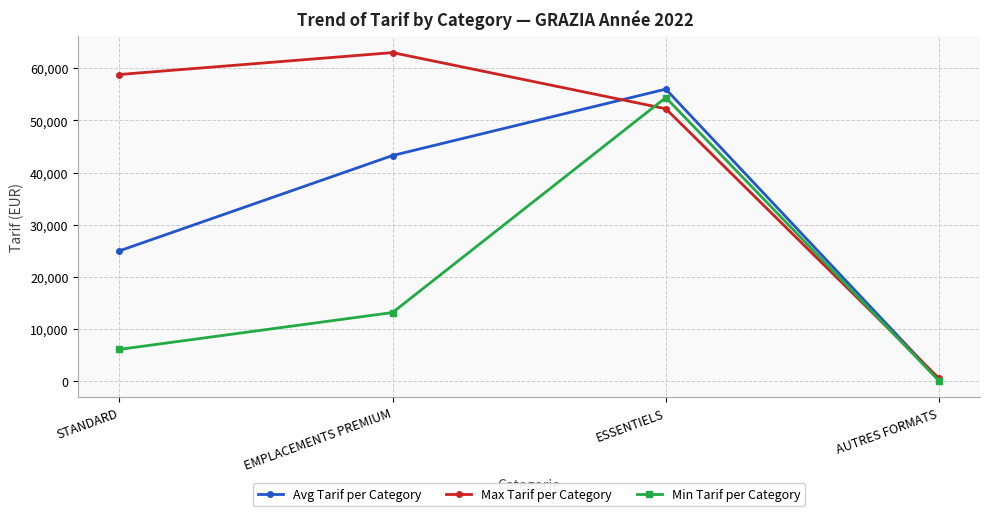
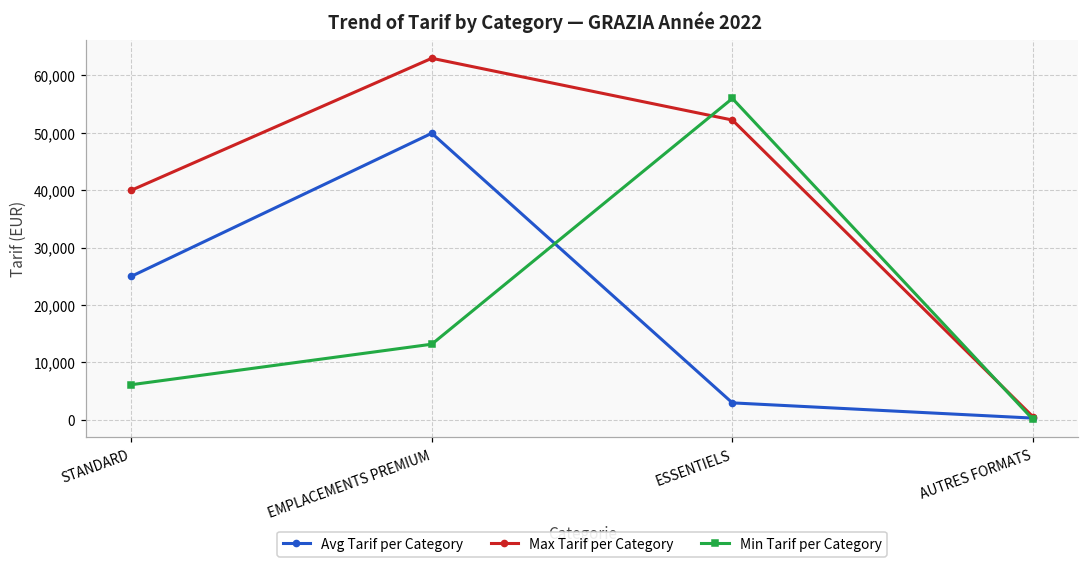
  {
    "Avg Tarif per Category": {
      "STANDARD": "25,000",
-     "EMPLACEMENTS PREMIUM": "43,000",
-     "ESSENTIELS": "56,000"
+     "EMPLACEMENTS PREMIUM": "50,000",
+     "ESSENTIELS": "3,000"
    },
    "Max Tarif per Category": {
-     "STANDARD": "59,000",
+     "STANDARD": "40,000",
      "EMPLACEMENTS PREMIUM": "63,000",
      "ESSENTIELS": "52,000"
    },
    "Min Tarif per Category": {
      "STANDARD": "6,000",
      "EMPLACEMENTS PREMIUM": "13,000",
-     "ESSENTIELS": "54,000"
+     "ESSENTIELS": "56,000"
    }
  }
